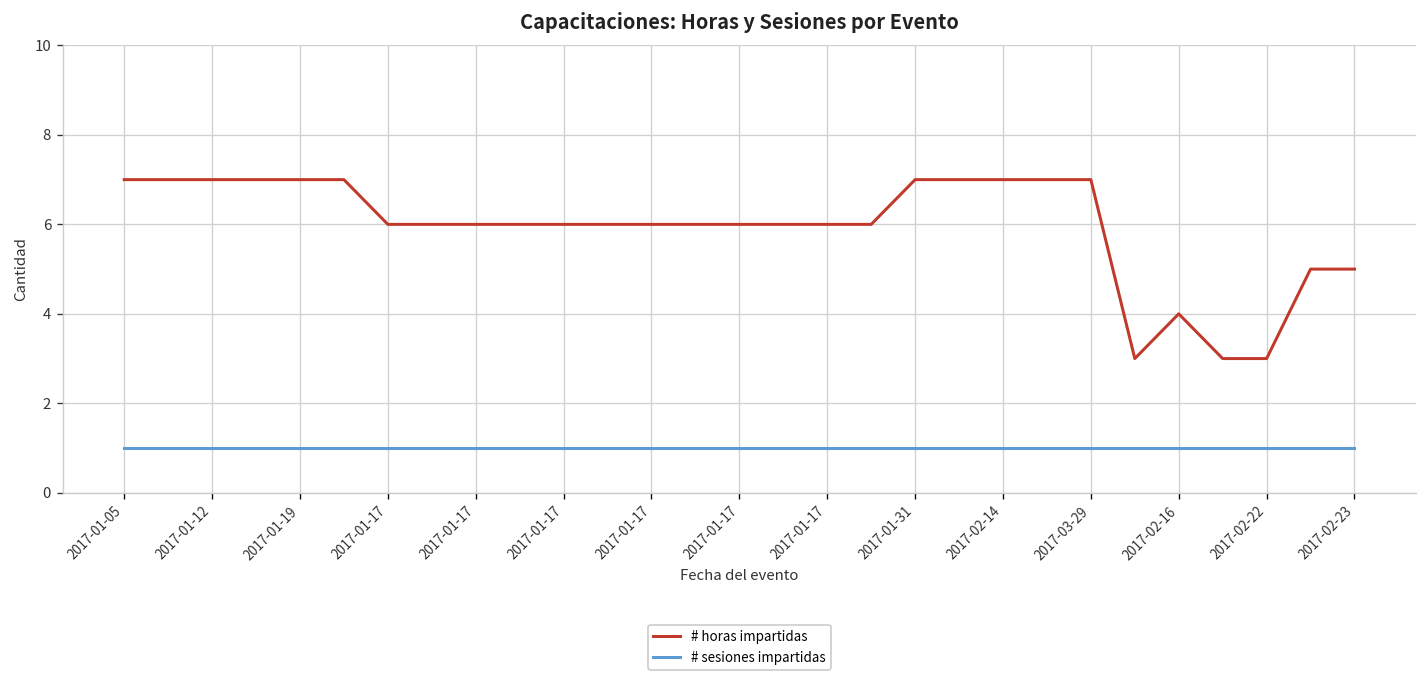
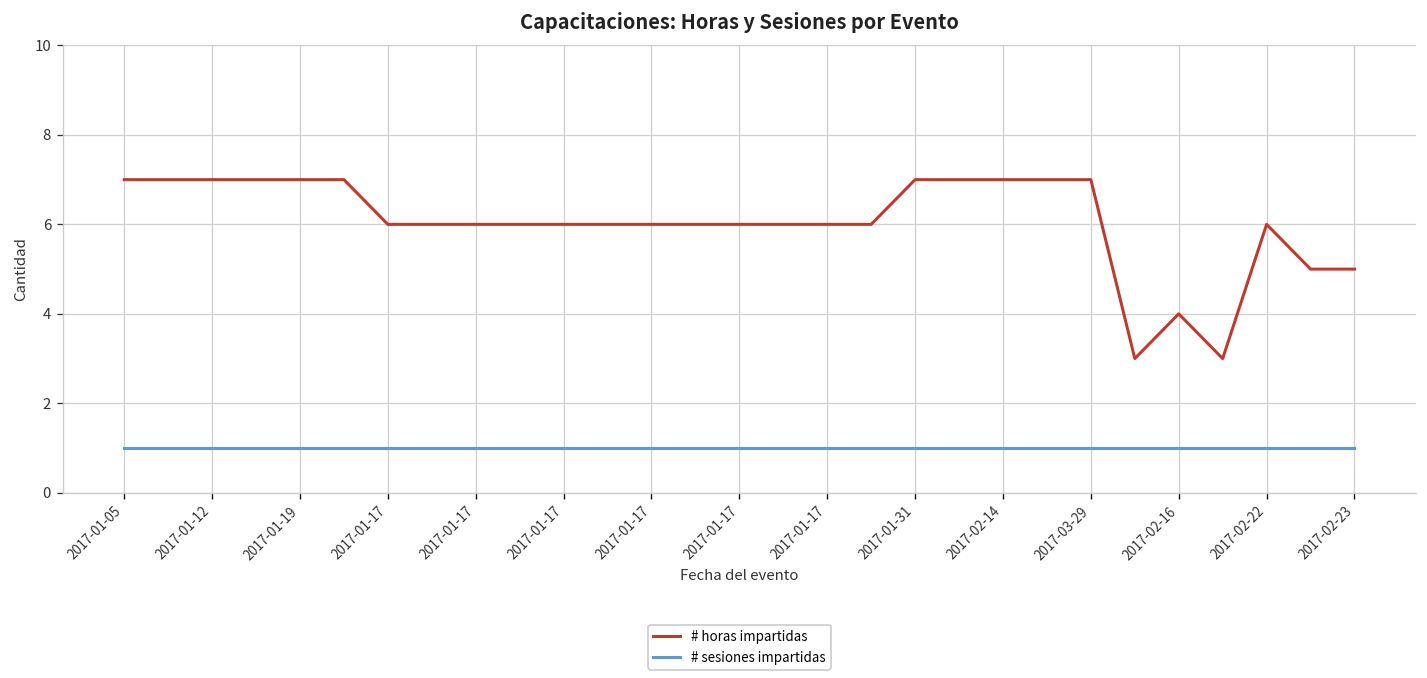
  {
    "# horas impartidas": {
      "2017-01-05": 7,
      "2017-01-12": 7,
      "2017-03-29": 7,
      "2017-02-16": 4,
-     "2017-02-22": 3
+     "2017-02-22": 6
    },
    "# sesiones impartidas": {
      "2017-01-05": 1,
      "2017-01-12": 1,
      "2017-03-29": 1,
      "2017-02-16": 1,
      "2017-02-22": 1
    }
  }
